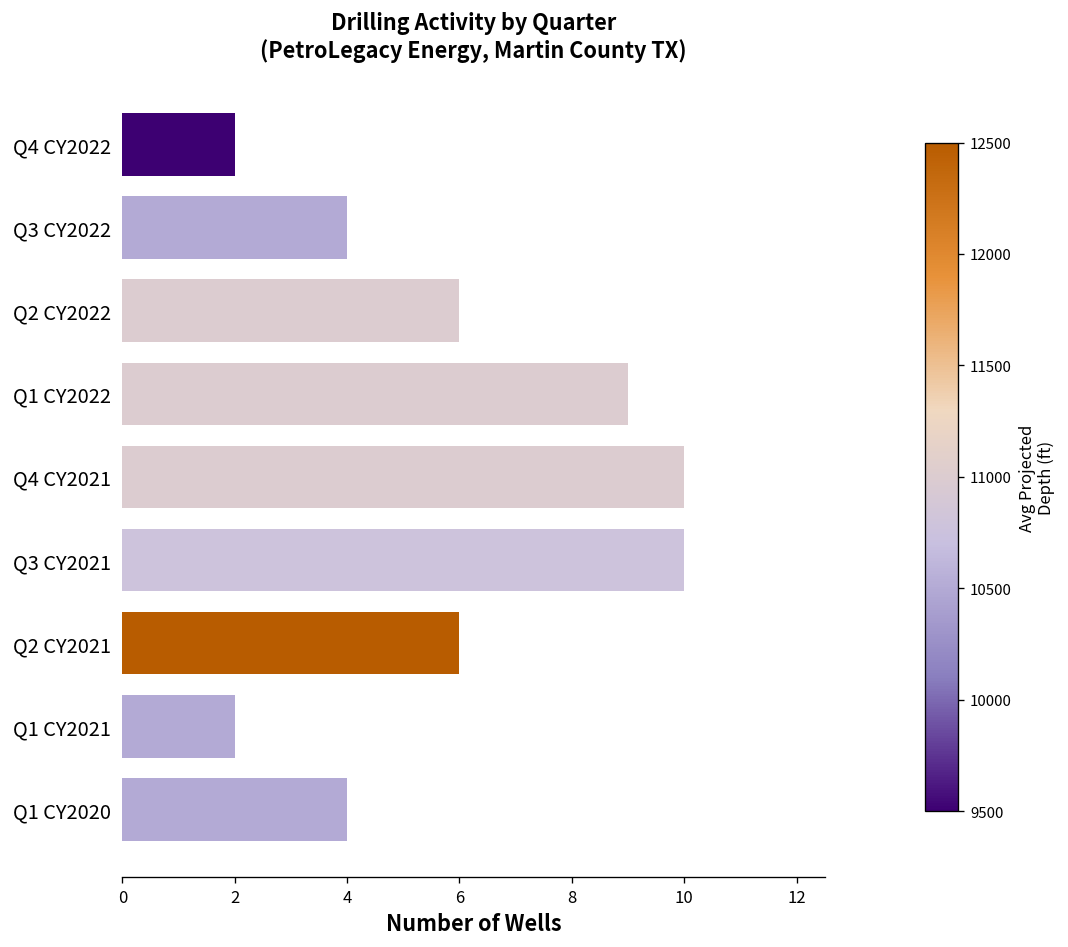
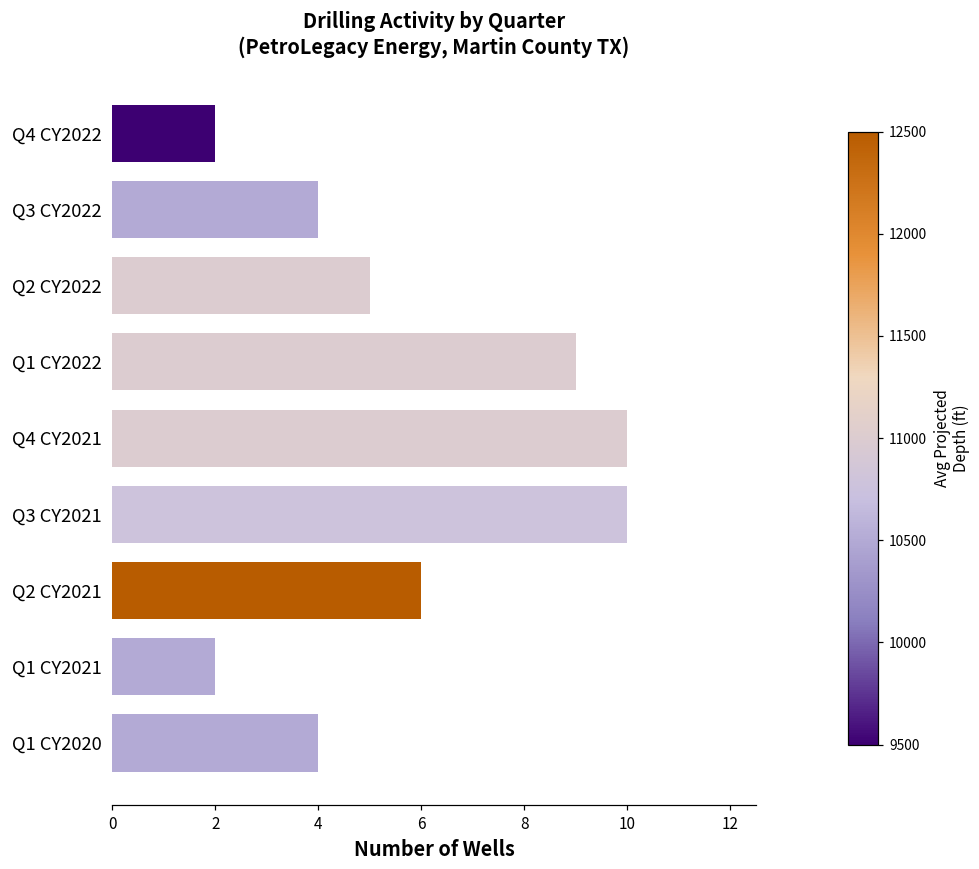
  {
    "Q4 CY2022": 2,
    "Q3 CY2022": 4,
-   "Q2 CY2022": 6,
+   "Q2 CY2022": 5,
    "Q1 CY2022": 9,
    "Q4 CY2021": 10,
    "Q3 CY2021": 10,
    "Q2 CY2021": 6,
    "Q1 CY2021": 2,
    "Q1 CY2020": 4
  }
